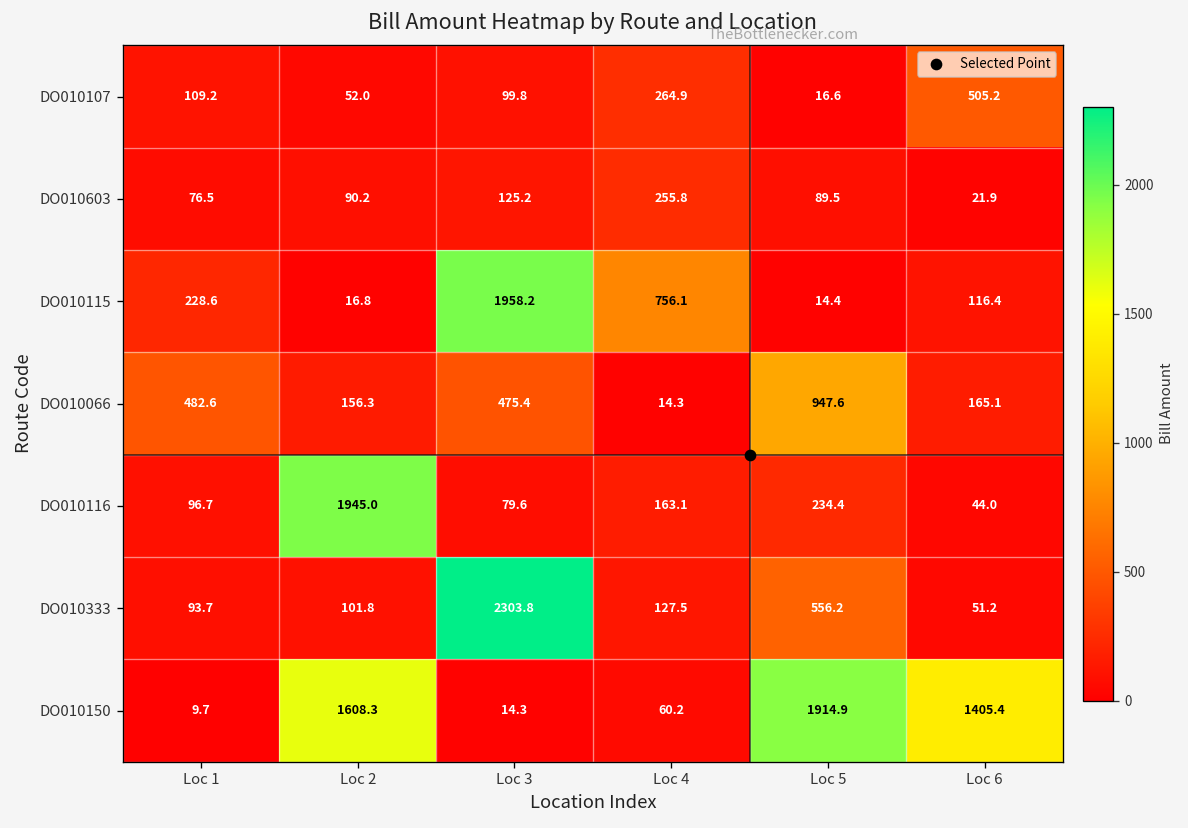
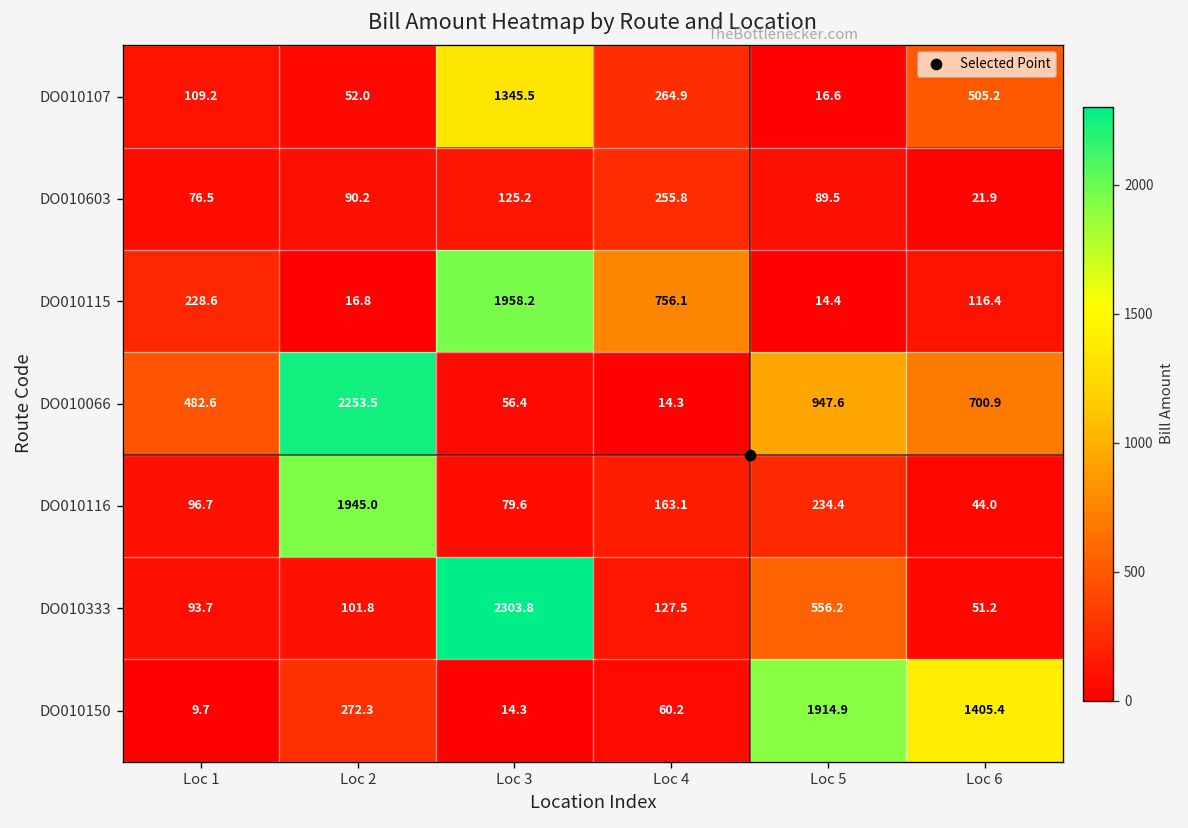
  {
    "DO010107": {
      "Loc 1": 109.2,
      "Loc 2": 52.0,
-     "Loc 3": 99.8,
+     "Loc 3": 1345.5,
      "Loc 4": 264.9,
      "Loc 5": 16.6,
      "Loc 6": 505.2
    },
    "DO010603": {
      "Loc 1": 76.5,
      "Loc 2": 90.2,
      "Loc 3": 125.2,
      "Loc 4": 255.8,
      "Loc 5": 89.5,
      "Loc 6": 21.9
    },
    "DO010115": {
      "Loc 1": 228.6,
      "Loc 2": 16.8,
      "Loc 3": 1958.2,
      "Loc 4": 756.1,
      "Loc 5": 14.4,
      "Loc 6": 116.4
    },
    "DO010066": {
      "Loc 1": 482.6,
-     "Loc 2": 156.3,
-     "Loc 3": 475.4,
+     "Loc 2": 2253.5,
+     "Loc 3": 56.4,
      "Loc 4": 14.3,
      "Loc 5": 947.6,
-     "Loc 6": 165.1
+     "Loc 6": 700.9
    },
    "DO010116": {
      "Loc 1": 96.7,
      "Loc 2": 1945.0,
      "Loc 3": 79.6,
      "Loc 4": 163.1,
      "Loc 5": 234.4,
      "Loc 6": 44.0
    },
    "DO010333": {
      "Loc 1": 93.7,
      "Loc 2": 101.8,
      "Loc 3": 2303.8,
      "Loc 4": 127.5,
      "Loc 5": 556.2,
      "Loc 6": 51.2
    },
    "DO010150": {
      "Loc 1": 9.7,
-     "Loc 2": 1608.3,
+     "Loc 2": 272.3,
      "Loc 3": 14.3,
      "Loc 4": 60.2,
      "Loc 5": 1914.9,
      "Loc 6": 1405.4
    }
  }
